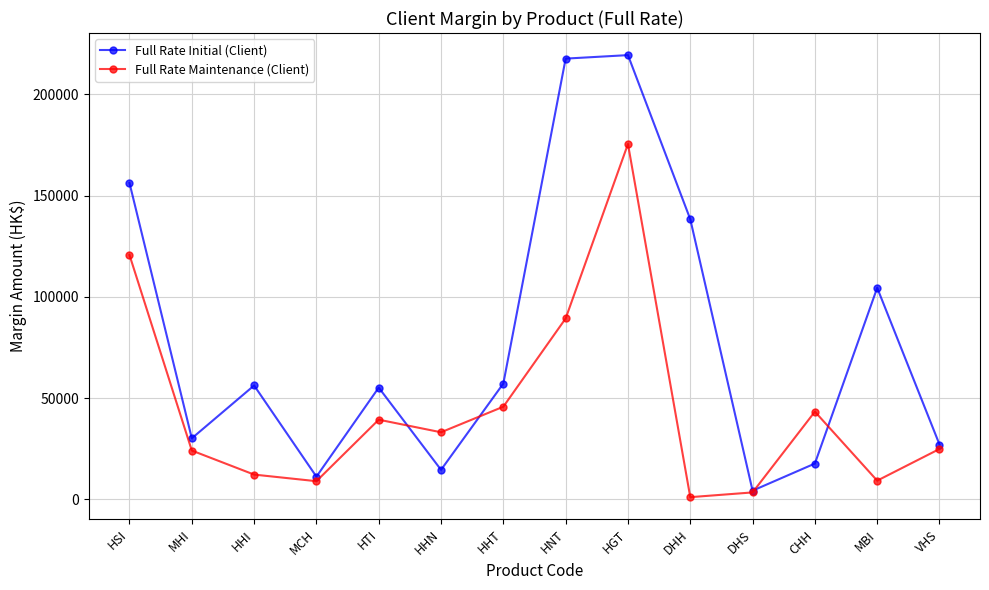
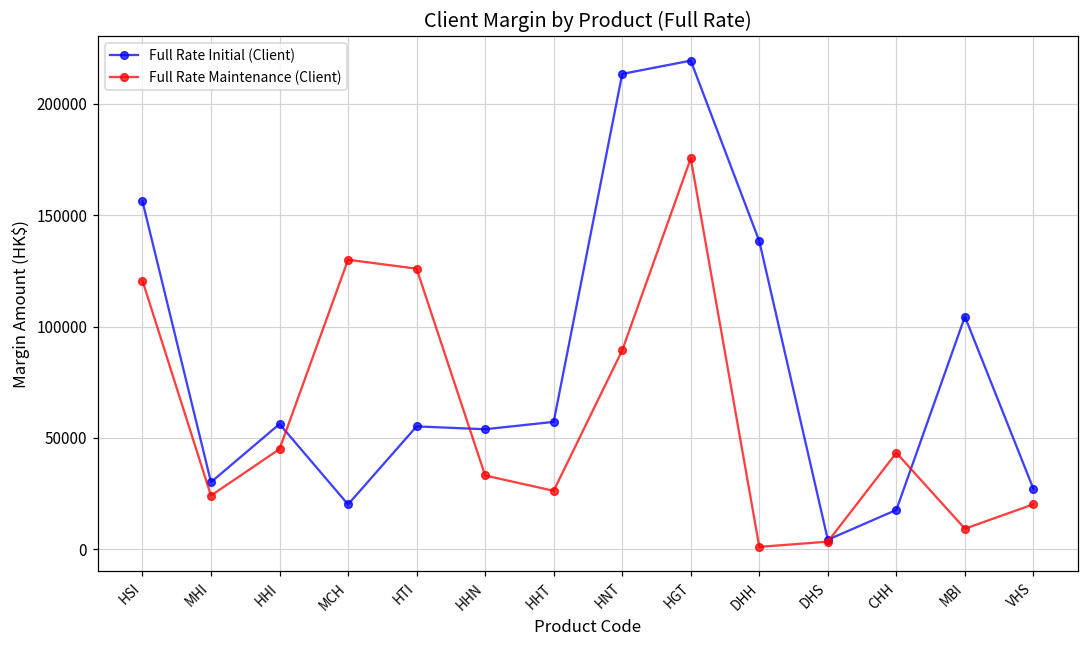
  {
    "Full Rate Initial (Client)": {
      "HSI": 156000,
      "MHI": 30000,
      "HHI": 56000,
-     "MCH": 11000,
+     "MCH": 20000,
      "HTI": 55000,
-     "HHN": 15000,
+     "HHN": 54000,
      "HHT": 57000,
-     "HNT": 218000,
+     "HNT": 213000,
      "HGT": 219000,
      "DHH": 138000,
      "CHH": 18000,
      "MBI": 104000,
      "VHS": 27000
    },
    "Full Rate Maintenance (Client)": {
      "HSI": 121000,
      "MHI": 24000,
-     "HHI": 12000,
-     "MCH": 9000,
-     "HTI": 39000,
+     "HHI": 45000,
+     "MCH": 130000,
+     "HTI": 126000,
      "HHN": 33000,
-     "HHT": 46000,
+     "HHT": 26000,
      "HNT": 89000,
      "HGT": 175000,
      "DHH": 1000,
      "CHH": 43000,
      "MBI": 9000,
-     "VHS": 25000
+     "VHS": 20000
    }
  }
